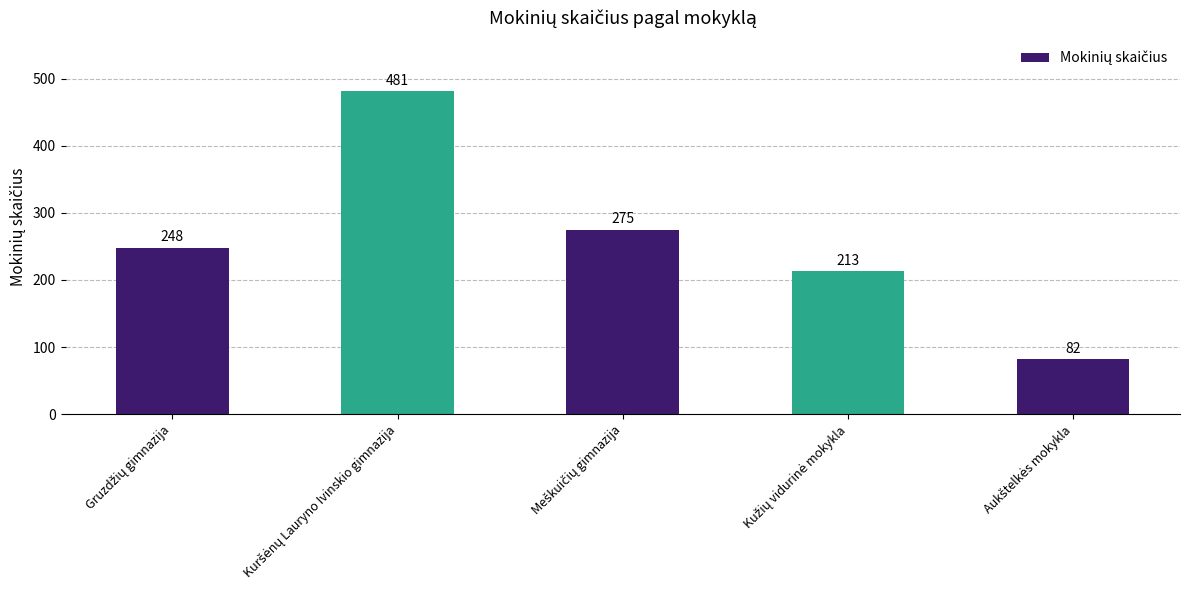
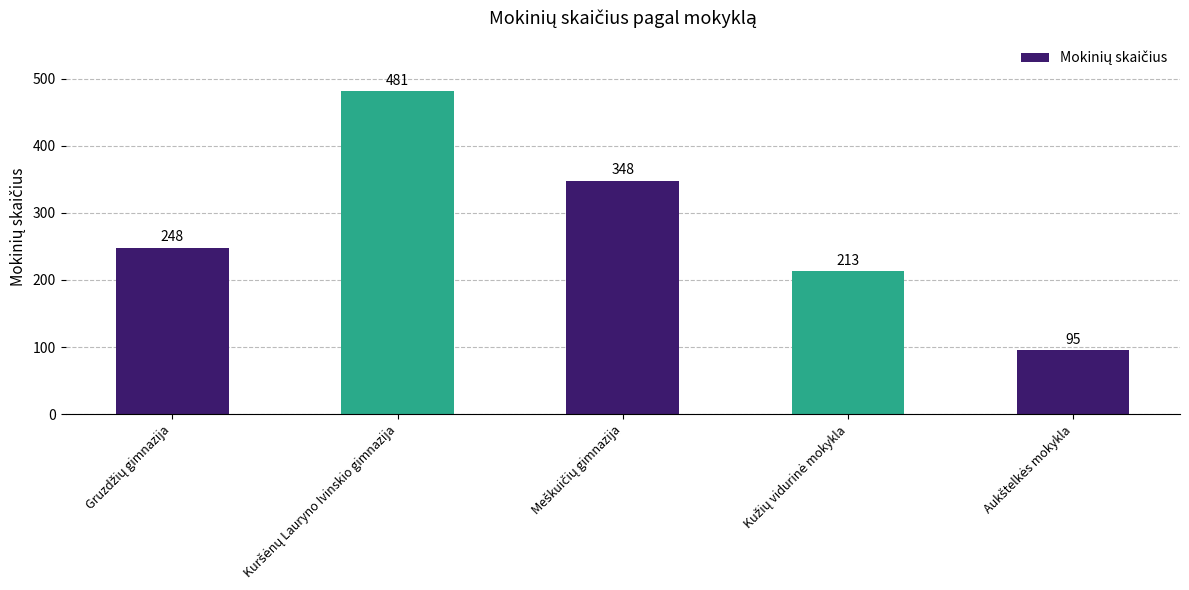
  {
    "Gruzdžių gimnazija": 248,
    "Kuršėnų Lauryno Ivinskio gimnazija": 481,
-   "Meškuičių gimnazija": 275,
+   "Meškuičių gimnazija": 348,
    "Kužių vidurinė mokykla": 213,
-   "Aukštelkės mokykla": 82
+   "Aukštelkės mokykla": 95
  }
